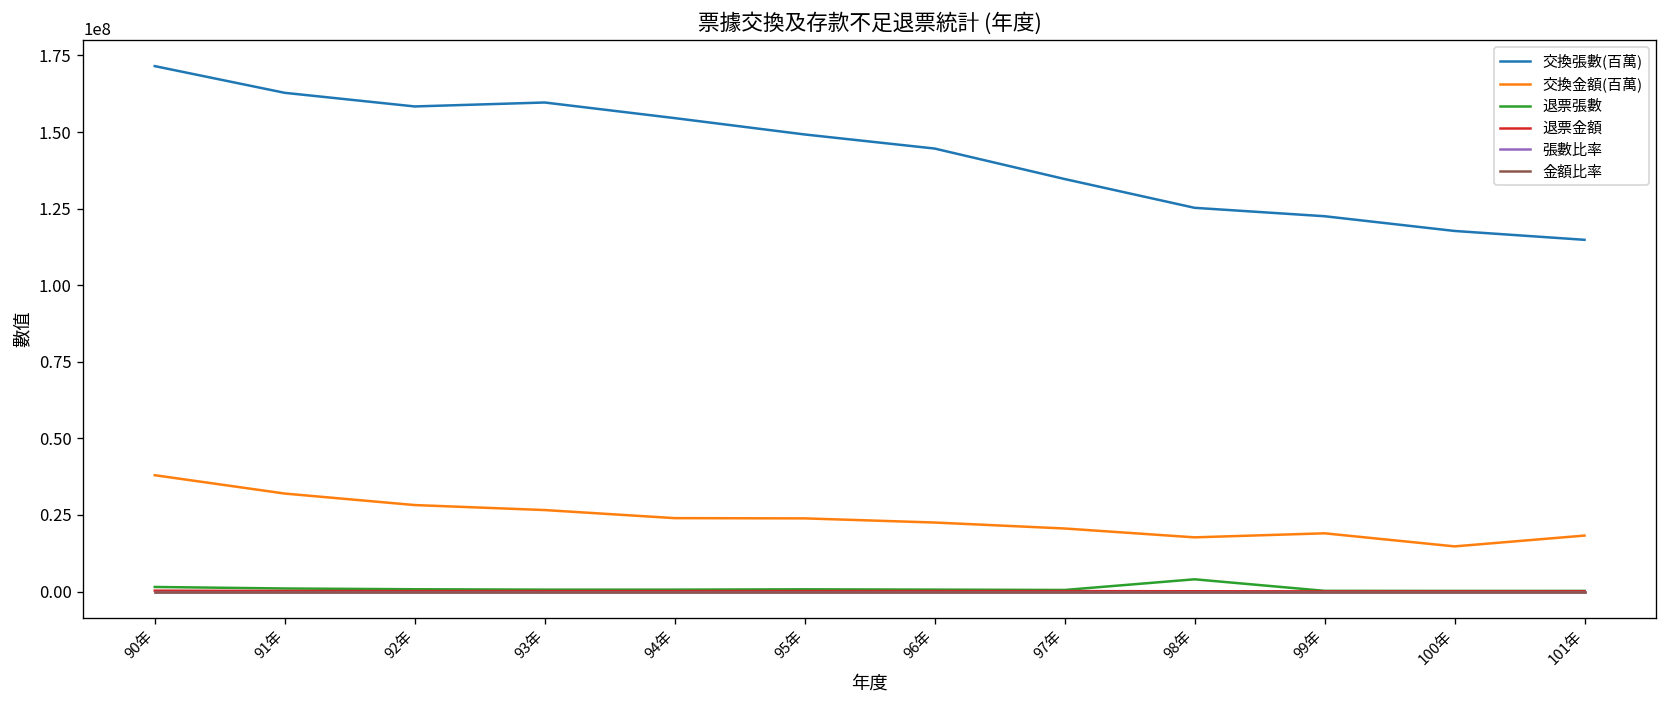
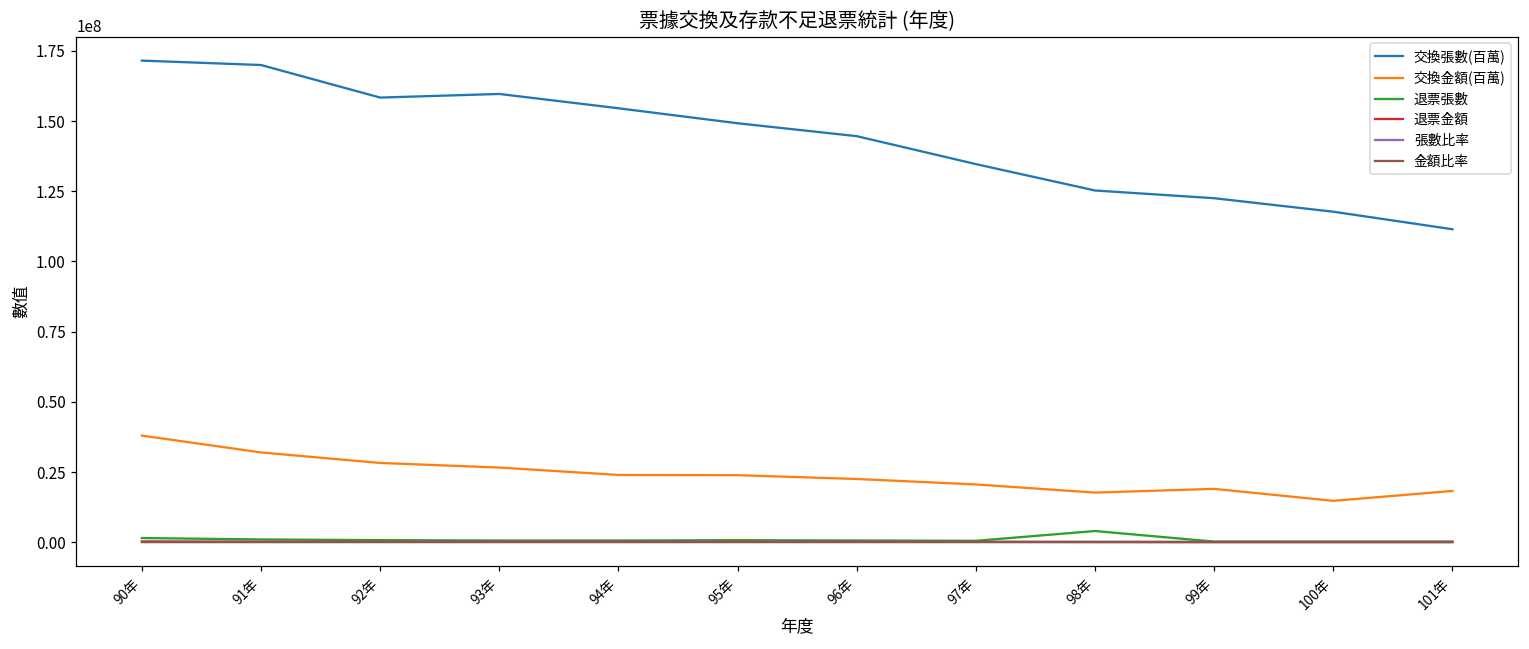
  {
    "交換張數(百萬)": {
      "90年": 172000000,
-     "91年": 163000000,
+     "91年": 170000000,
      "92年": 158000000,
      "93年": 160000000,
      "94年": 155000000,
      "95年": 149000000,
      "96年": 145000000,
      "97年": 135000000,
      "98年": 125000000,
      "99年": 123000000,
      "100年": 118000000,
-     "101年": 115000000
+     "101年": 111000000
    },
    "交換金額(百萬)": {
      "90年": 38000000,
      "91年": 32000000,
      "92年": 28000000,
      "93年": 27000000,
      "94年": 24000000,
      "95年": 24000000,
      "96年": 23000000,
      "97年": 21000000,
      "98年": 18000000,
      "99年": 19000000,
      "100年": 15000000,
      "101年": 18000000
    },
    "退票張數": {
      "90年": 1000000,
      "98年": 4000000
    }
  }
